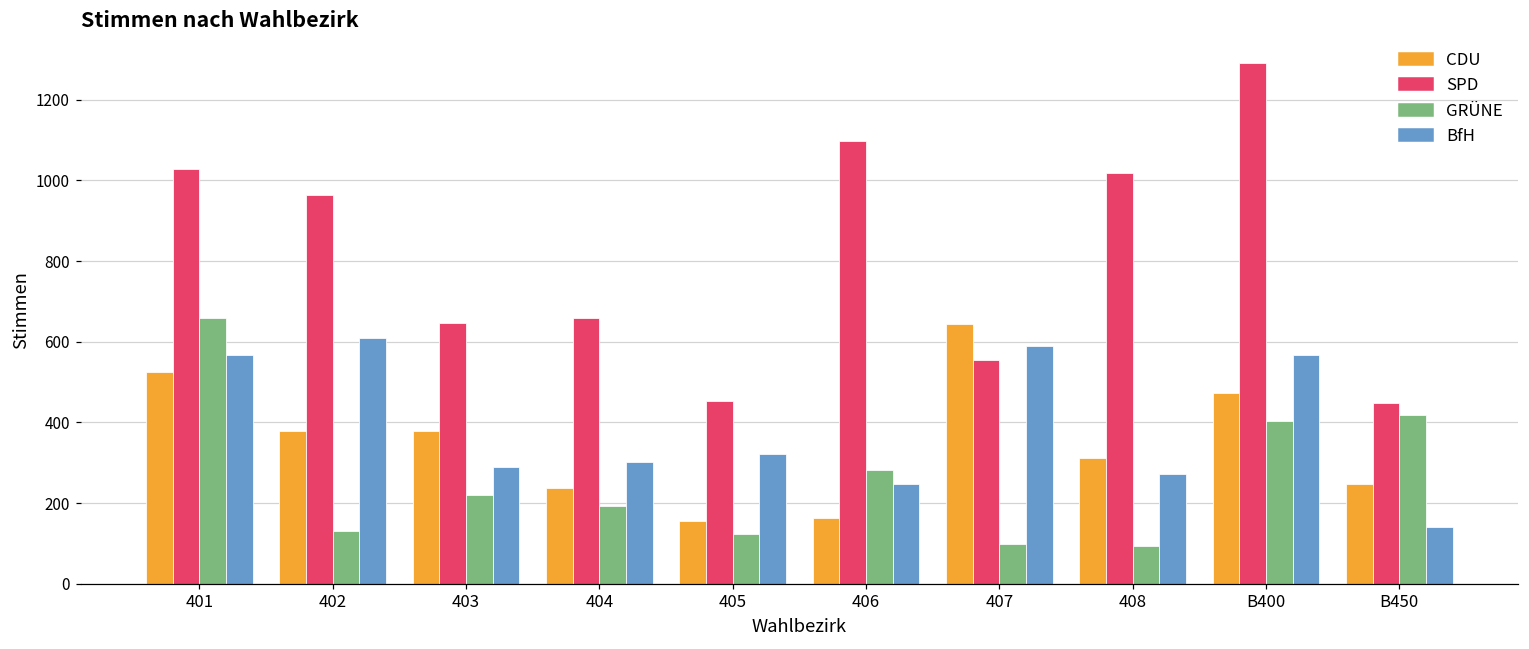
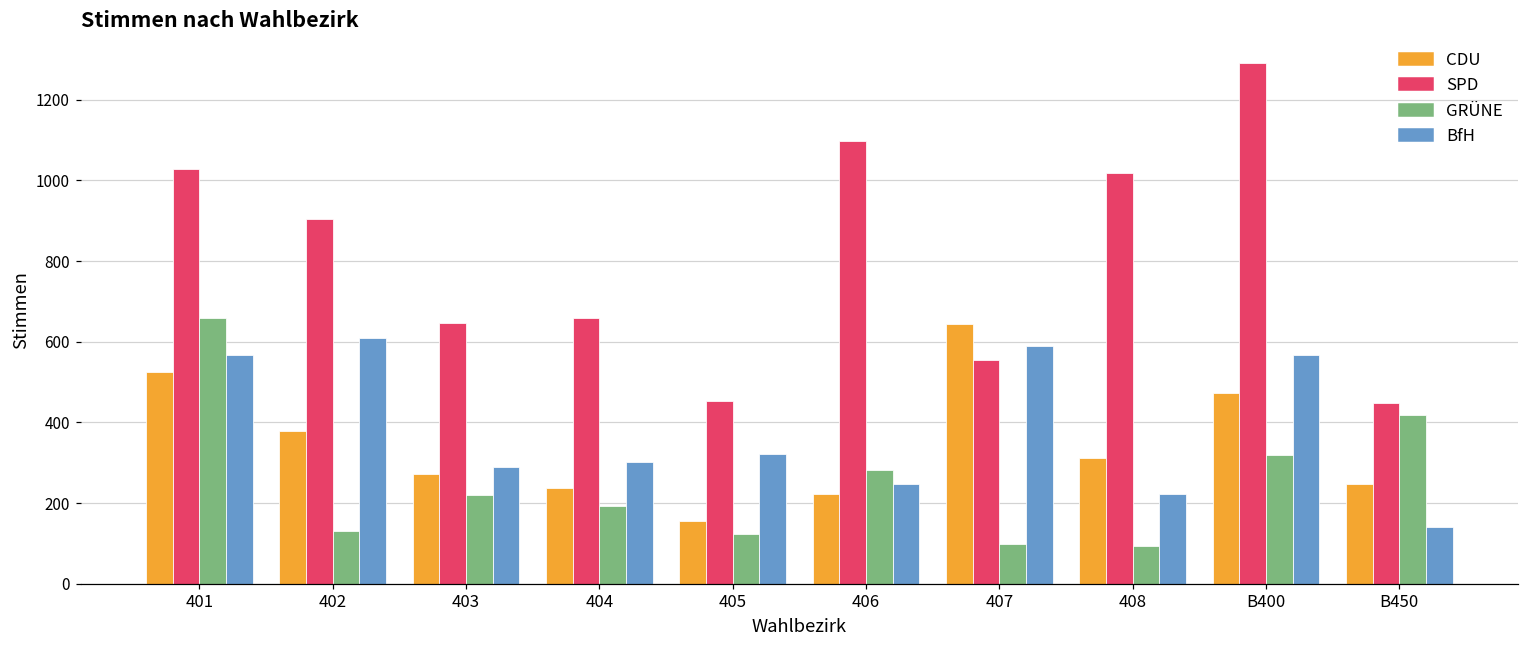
  {
    "CDU": {
      "401": 520,
      "402": 380,
-     "403": 380,
+     "403": 270,
      "404": 240,
      "405": 160,
-     "406": 160,
+     "406": 220,
      "407": 640,
      "408": 310,
      "B400": 470,
      "B450": 250
    },
    "SPD": {
      "401": 1030,
-     "402": 960,
+     "402": 910,
      "403": 650,
      "404": 660,
      "405": 450,
      "406": 1100,
      "407": 560,
      "408": 1020,
      "B400": 1290,
      "B450": 450
    },
    "GRÜNE": {
      "401": 660,
      "402": 130,
      "403": 220,
      "404": 190,
      "405": 120,
      "406": 280,
      "407": 100,
      "408": 90,
-     "B400": 400,
+     "B400": 320,
      "B450": 420
    },
    "BfH": {
      "401": 570,
      "402": 610,
      "403": 290,
      "404": 300,
      "405": 320,
      "406": 250,
      "407": 590,
-     "408": 270,
+     "408": 220,
      "B400": 570,
      "B450": 140
    }
  }
